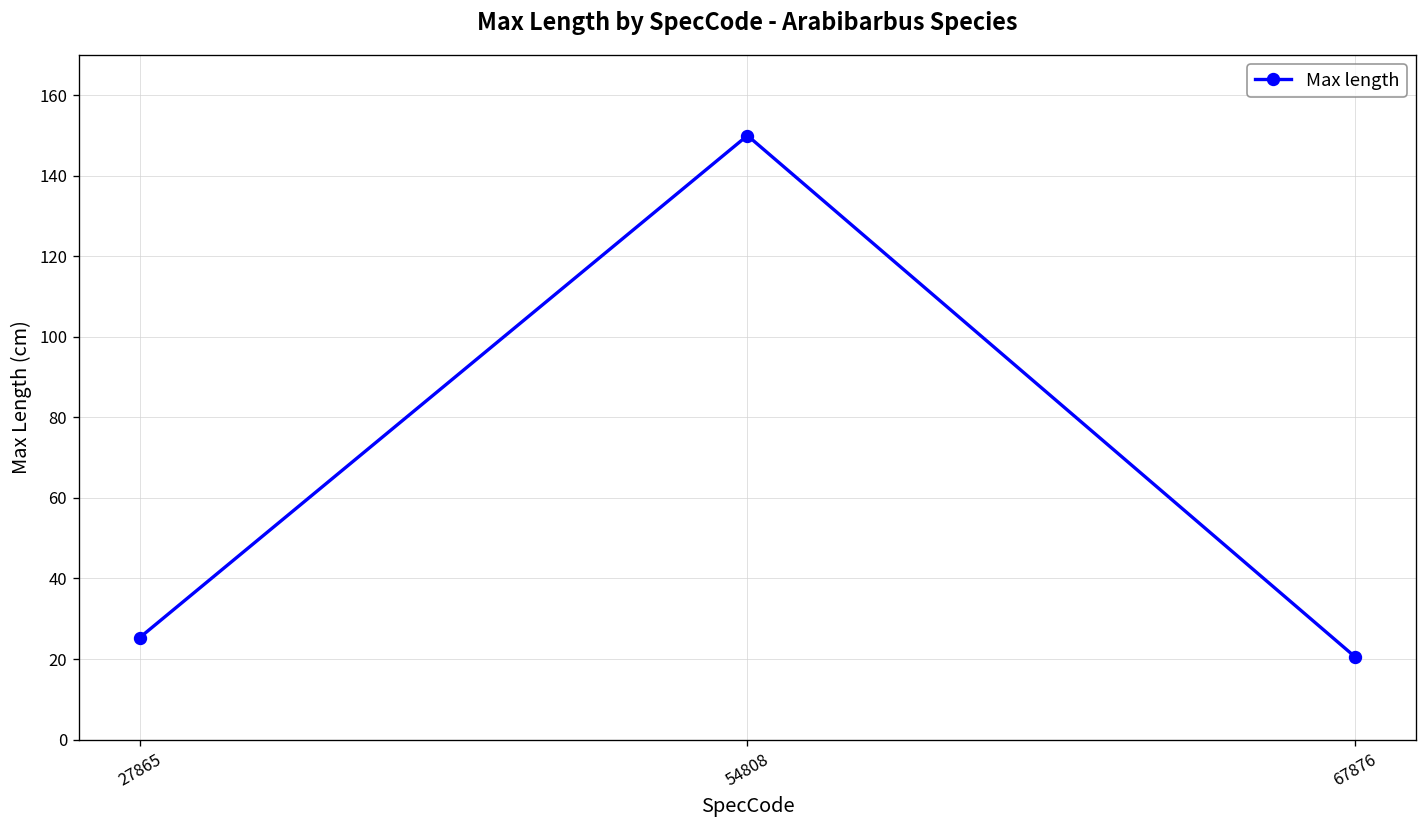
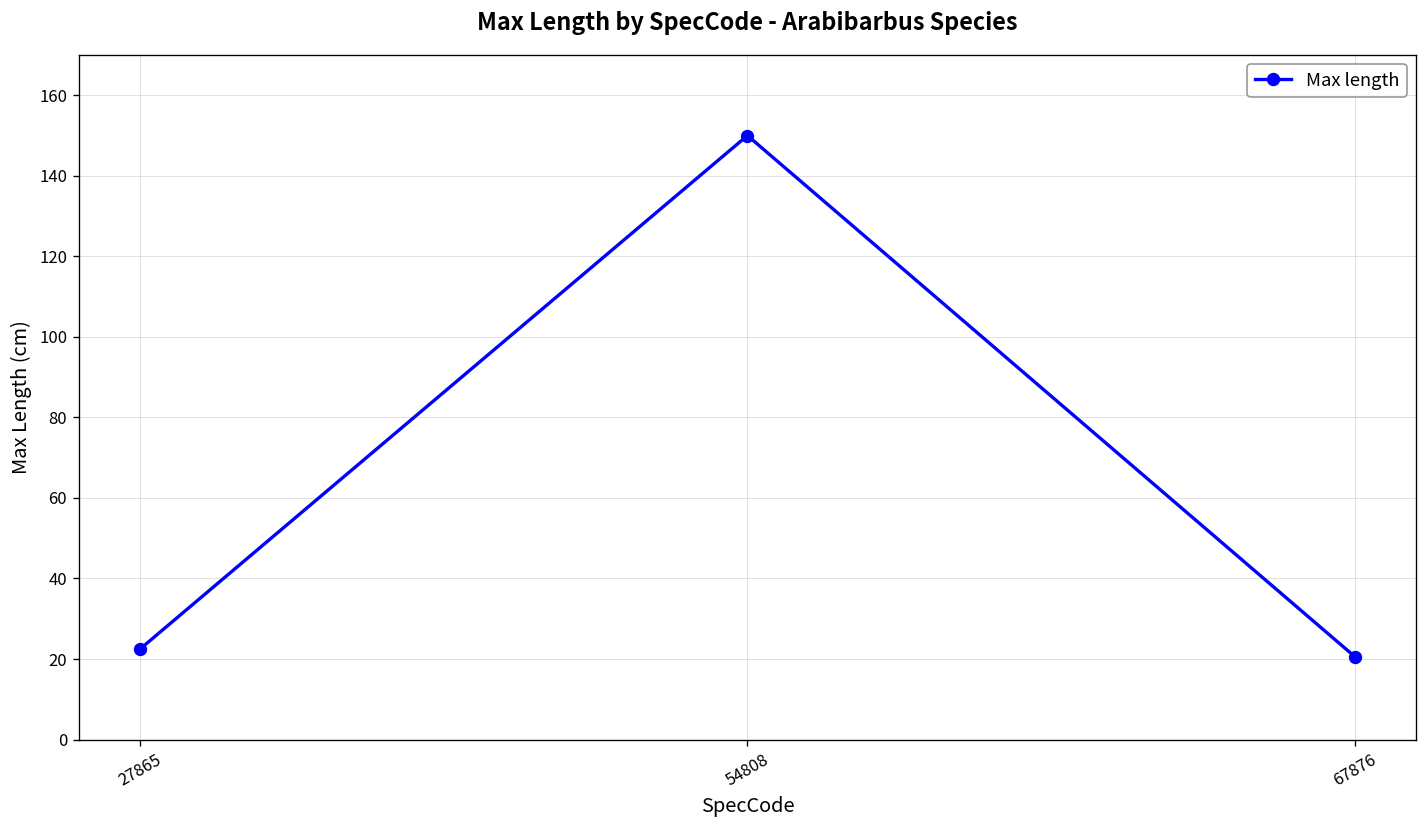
  {
-   "27865": 25,
+   "27865": 22,
    "54808": 150,
    "67876": 21
  }
